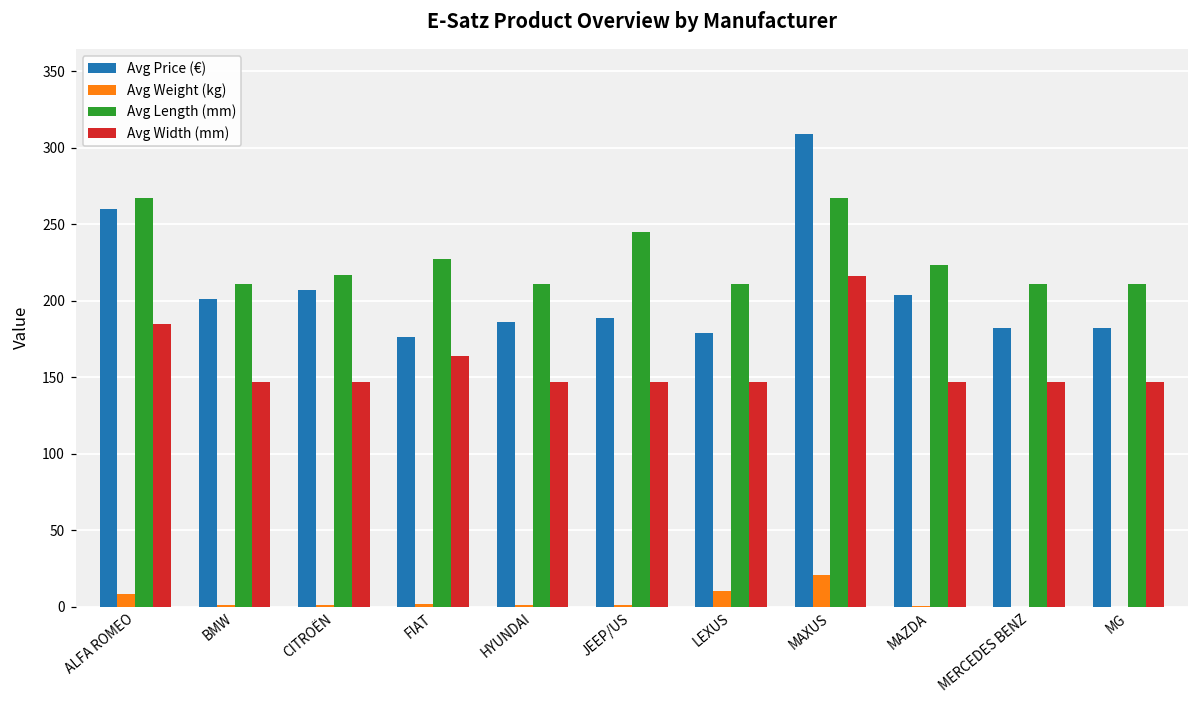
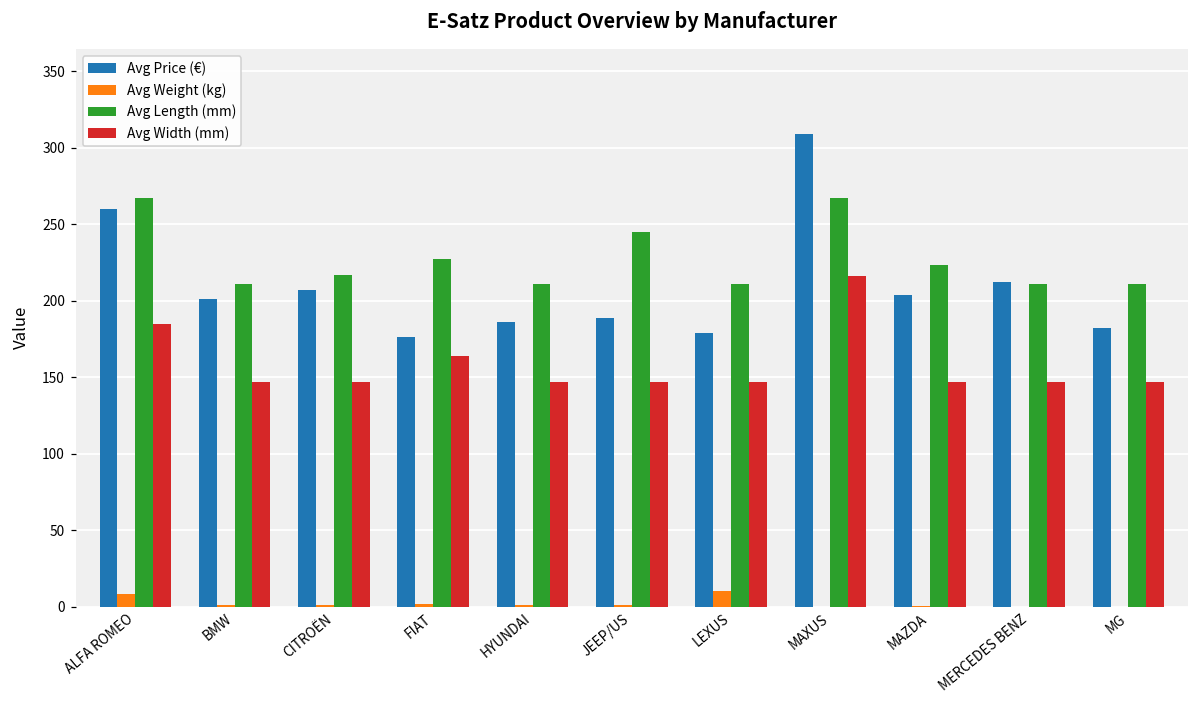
  {
    "Avg Price (€)": {
      "ALFA ROMEO": 260,
      "BMW": 201,
      "CITROËN": 207,
      "FIAT": 176,
      "HYUNDAI": 186,
      "JEEP/US": 189,
      "LEXUS": 179,
      "MAXUS": 309,
      "MAZDA": 204,
-     "MERCEDES BENZ": 182,
+     "MERCEDES BENZ": 212,
      "MG": 182
    },
    "Avg Weight (kg)": {
      "ALFA ROMEO": 8,
      "LEXUS": 10,
-     "MAXUS": 21,
+     "MAXUS": 0,
      "MERCEDES BENZ": 0,
      "MG": 0
    },
    "Avg Length (mm)": {
      "ALFA ROMEO": 267,
      "BMW": 211,
      "CITROËN": 217,
      "FIAT": 227,
      "HYUNDAI": 211,
      "JEEP/US": 245,
      "LEXUS": 211,
      "MAXUS": 267,
      "MAZDA": 223,
      "MERCEDES BENZ": 211,
      "MG": 211
    },
    "Avg Width (mm)": {
      "ALFA ROMEO": 185,
      "BMW": 147,
      "CITROËN": 147,
      "FIAT": 164,
      "HYUNDAI": 147,
      "JEEP/US": 147,
      "LEXUS": 147,
      "MAXUS": 216,
      "MAZDA": 147,
      "MERCEDES BENZ": 147,
      "MG": 147
    }
  }
